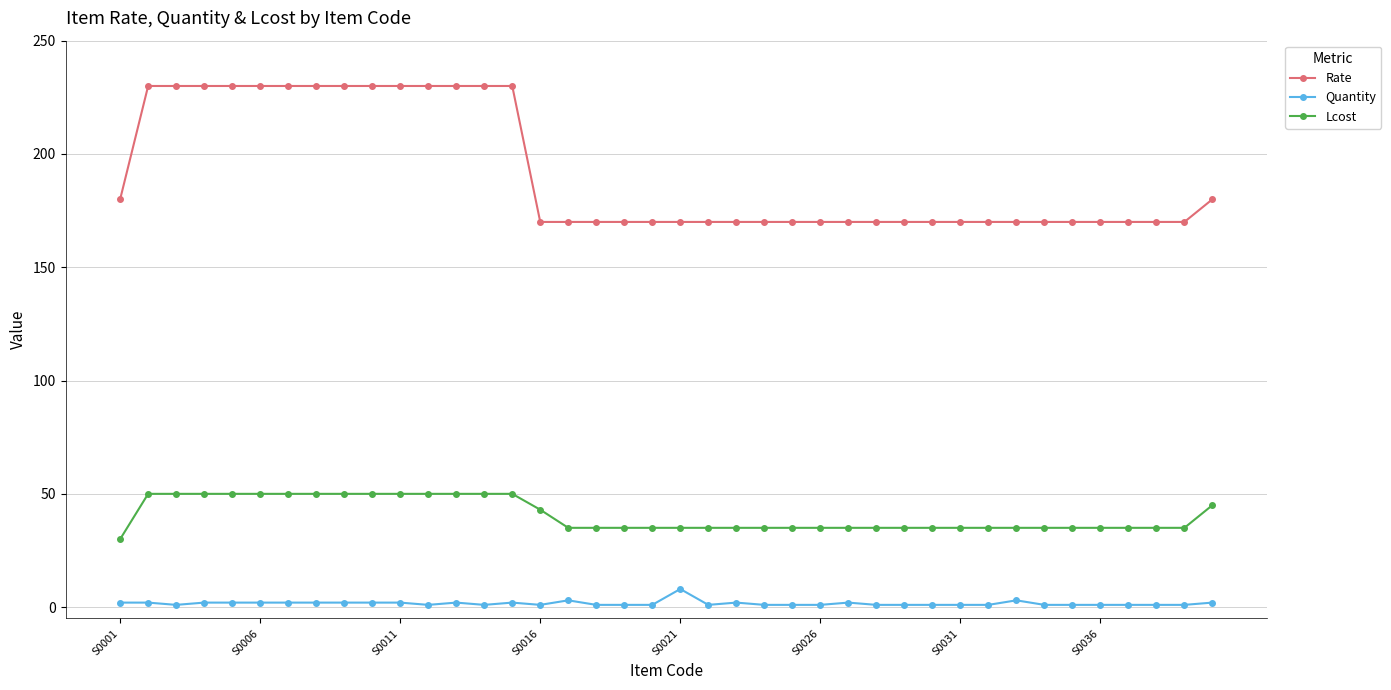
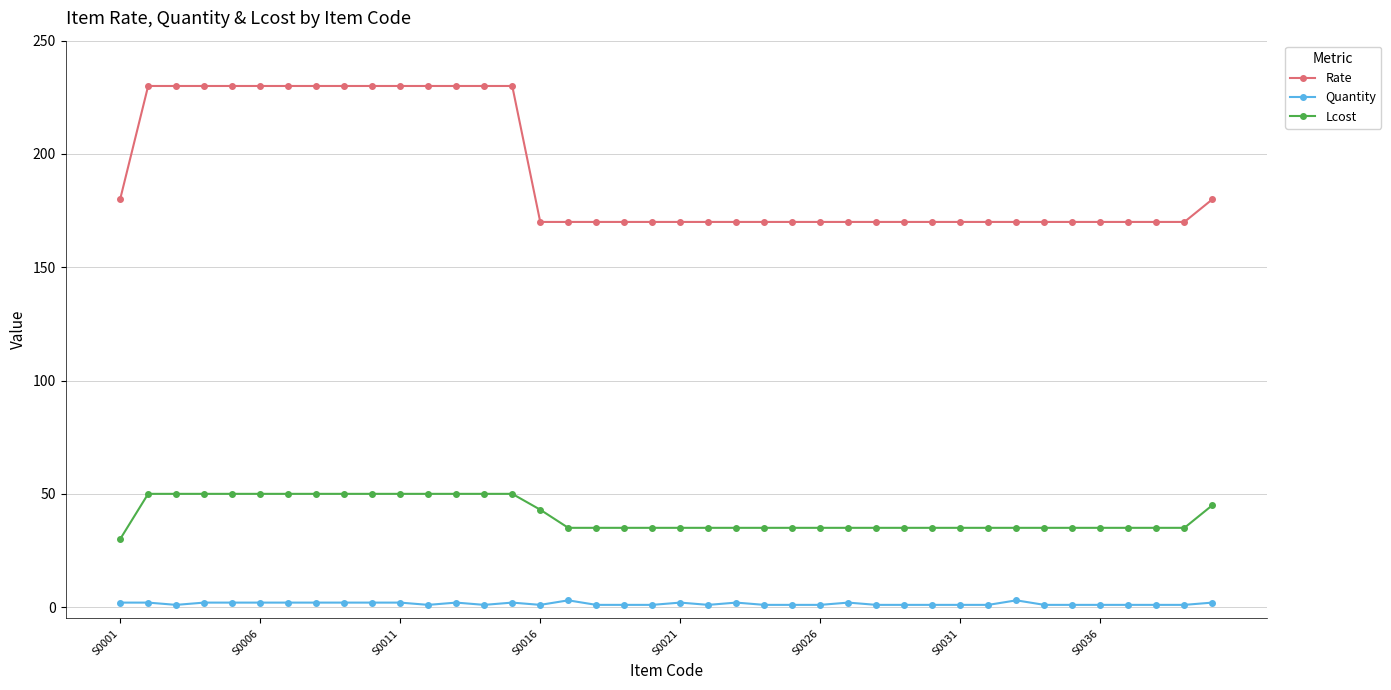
  {
    "Rate": {
      "S0001": 180,
      "S0006": 230,
      "S0011": 230,
      "S0016": 170,
      "S0021": 170,
      "S0026": 170,
      "S0031": 170,
      "S0036": 170
    },
    "Quantity": {
      "S0001": 2,
      "S0006": 2,
      "S0011": 2,
      "S0016": 1,
-     "S0021": 8,
+     "S0021": 2,
      "S0026": 1,
      "S0031": 1,
      "S0036": 1
    },
    "Lcost": {
      "S0001": 30,
      "S0006": 50,
      "S0011": 50,
      "S0016": 43,
      "S0021": 35,
      "S0026": 35,
      "S0031": 35,
      "S0036": 35
    }
  }
